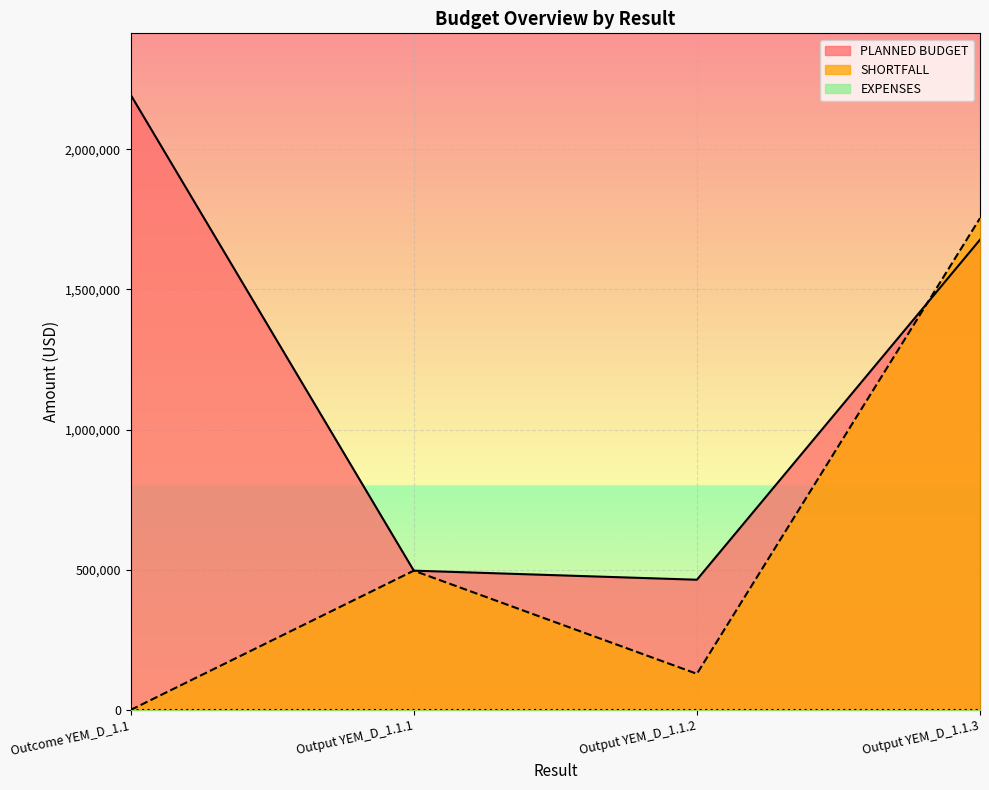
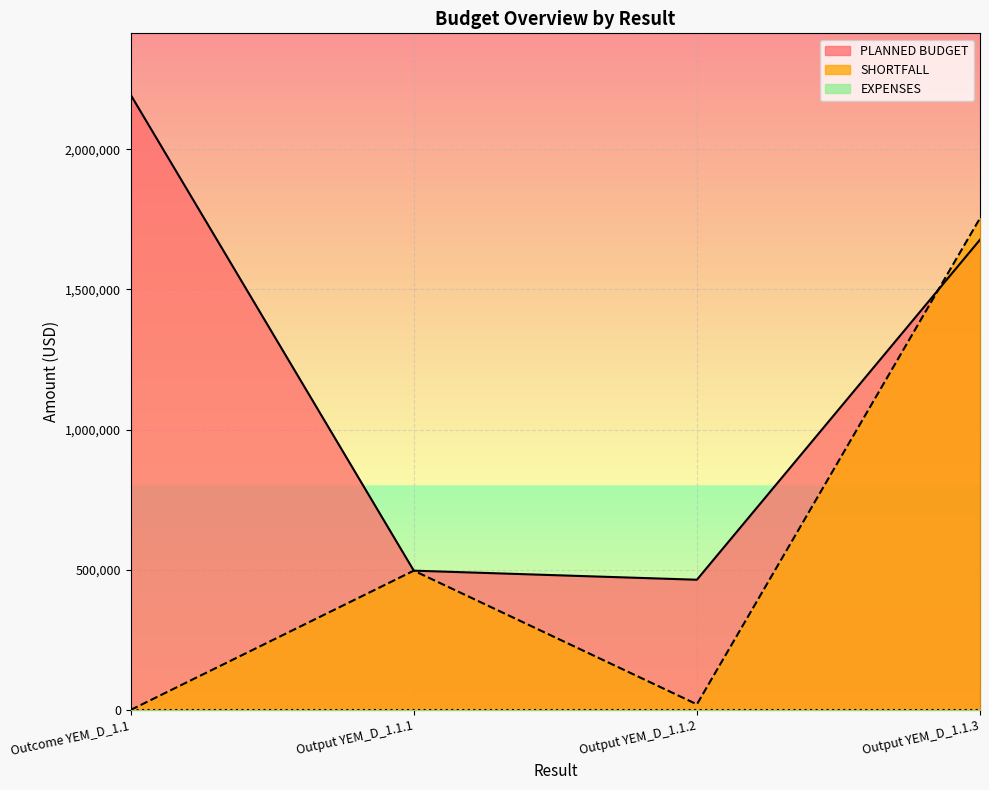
  {
    "PLANNED BUDGET": {
      "Outcome YEM_D_1.1": "2,190,000",
      "Output YEM_D_1.1.2": "460,000",
      "Output YEM_D_1.1.3": "1,680,000"
    },
    "SHORTFALL": {
-     "Output YEM_D_1.1.2": "130,000",
+     "Output YEM_D_1.1.2": "20,000",
      "Output YEM_D_1.1.3": "1,750,000"
    },
    "EXPENSES": {
      "Output YEM_D_1.1.1": "0",
      "Output YEM_D_1.1.2": "0",
      "Output YEM_D_1.1.3": "0"
    }
  }
